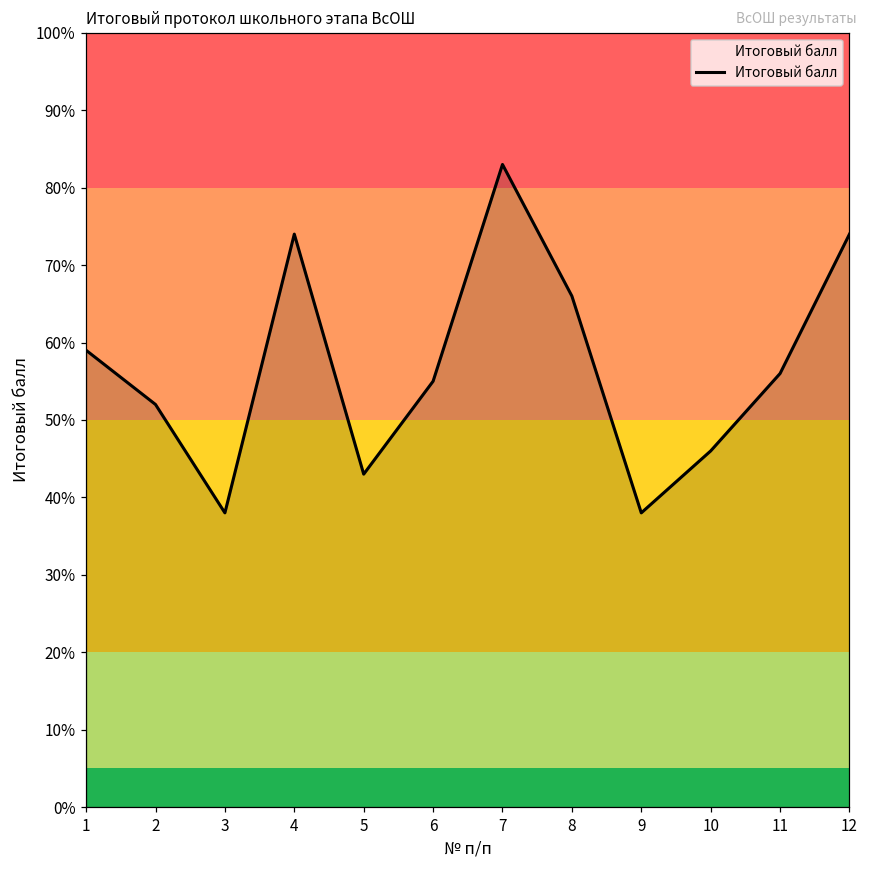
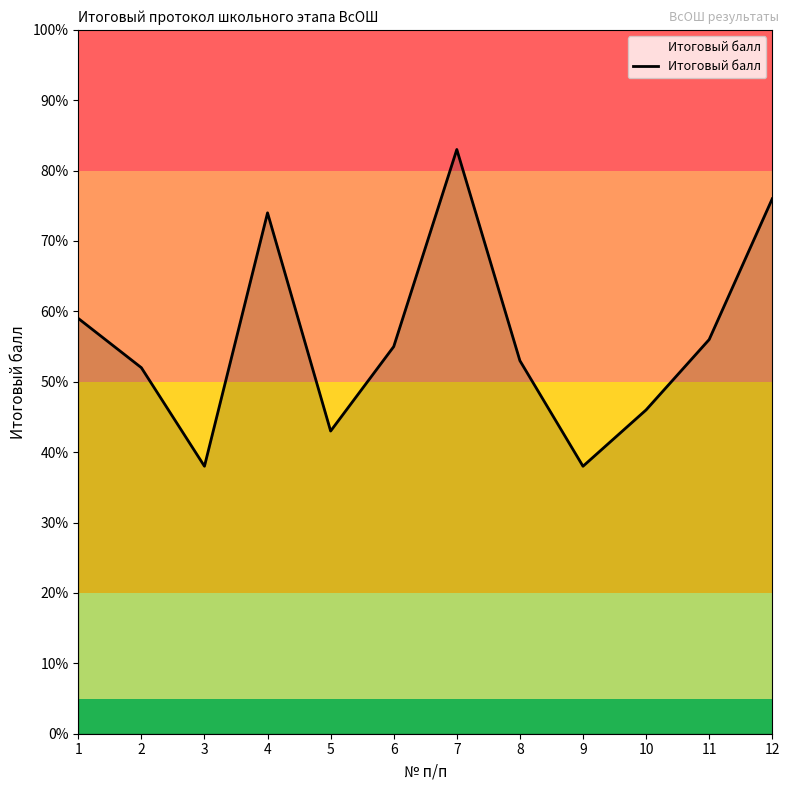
  {
    "1": "59%",
    "2": "52%",
    "3": "38%",
    "4": "74%",
    "5": "43%",
    "6": "55%",
    "7": "83%",
-   "8": "66%",
+   "8": "53%",
    "9": "38%",
    "10": "46%",
    "11": "56%",
-   "12": "74%"
+   "12": "76%"
  }
